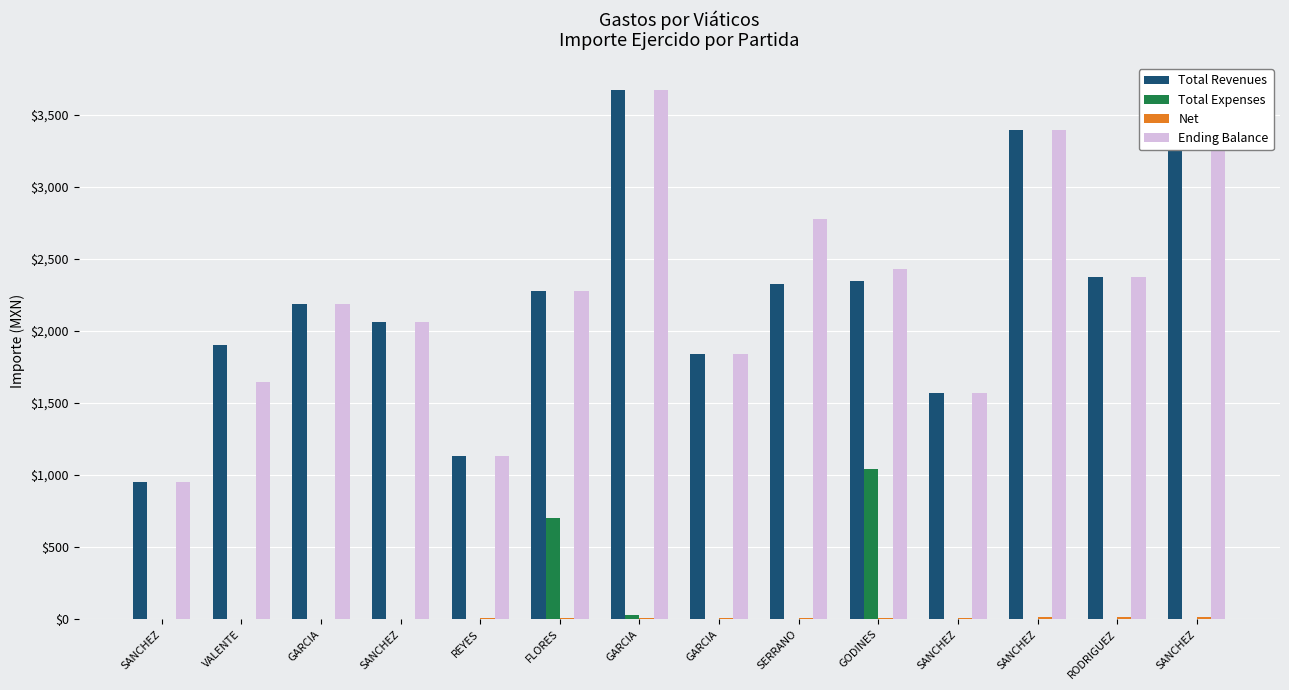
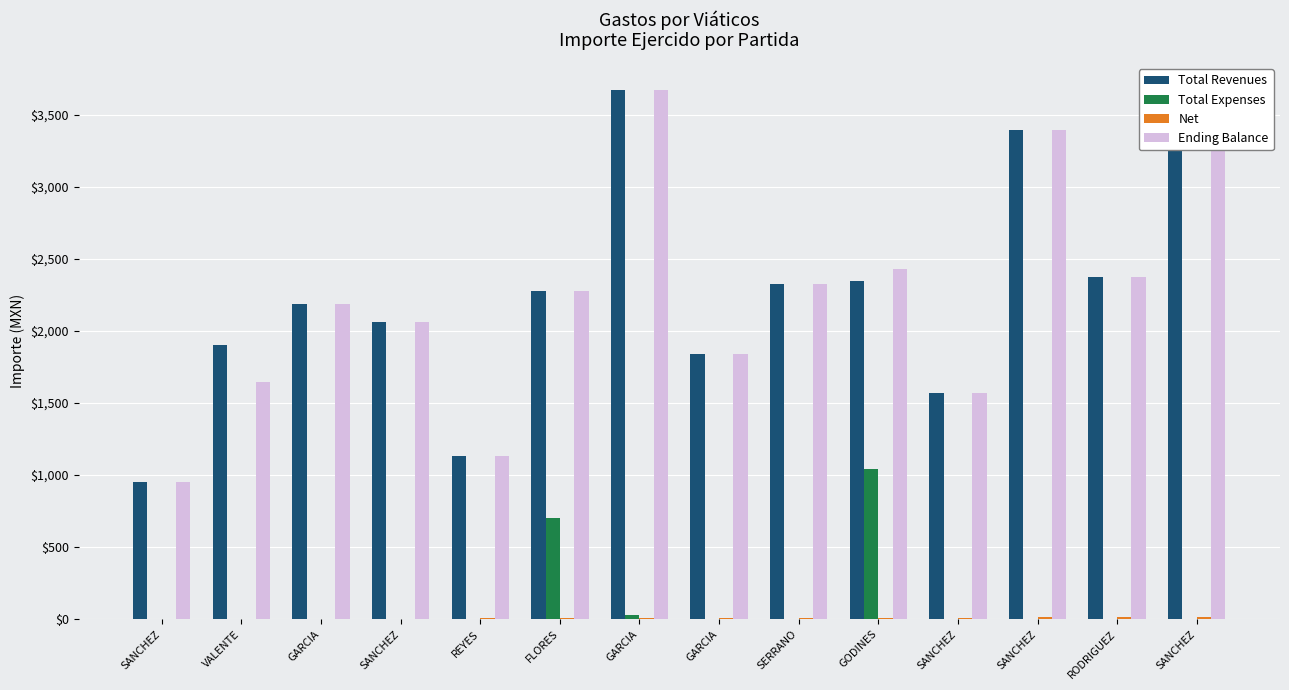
  {
    "Total Revenues": {
      "VALENTE": "$1,900",
      "REYES": "$1,140",
      "FLORES": "$2,280",
      "SERRANO": "$2,330",
      "GODINES": "$2,350",
      "RODRIGUEZ": "$2,380"
    },
    "Total Expenses": {
      "VALENTE": "$0",
      "REYES": "$0",
      "FLORES": "$700",
      "SERRANO": "$0",
      "GODINES": "$1,050",
      "RODRIGUEZ": "$0"
    },
    "Ending Balance": {
      "VALENTE": "$1,650",
      "REYES": "$1,140",
      "FLORES": "$2,280",
-     "SERRANO": "$2,770",
+     "SERRANO": "$2,330",
      "GODINES": "$2,430",
      "RODRIGUEZ": "$2,380"
    }
  }
